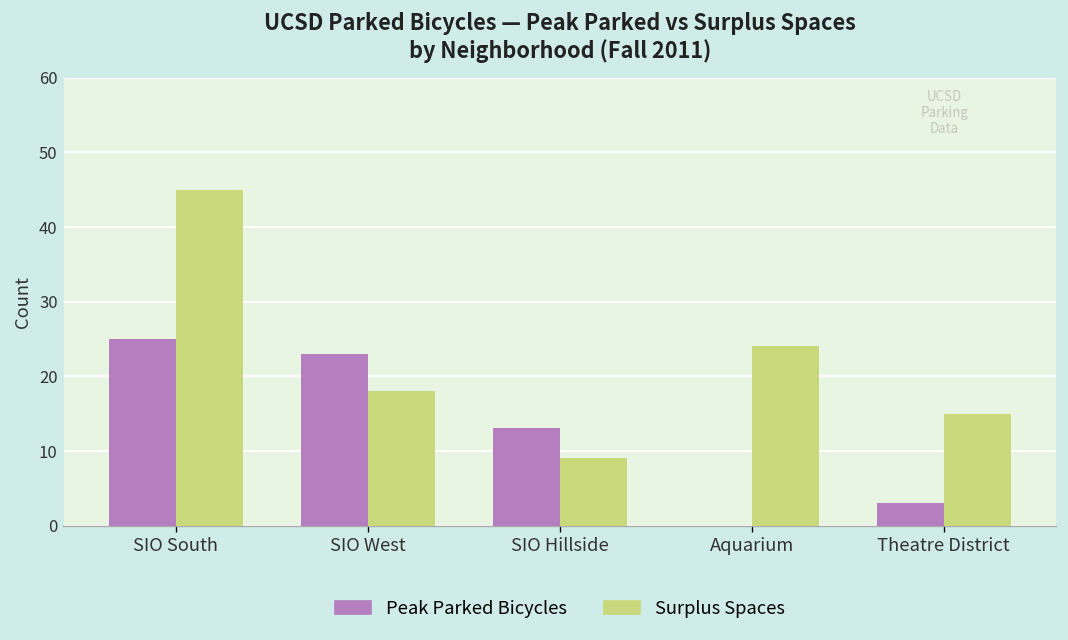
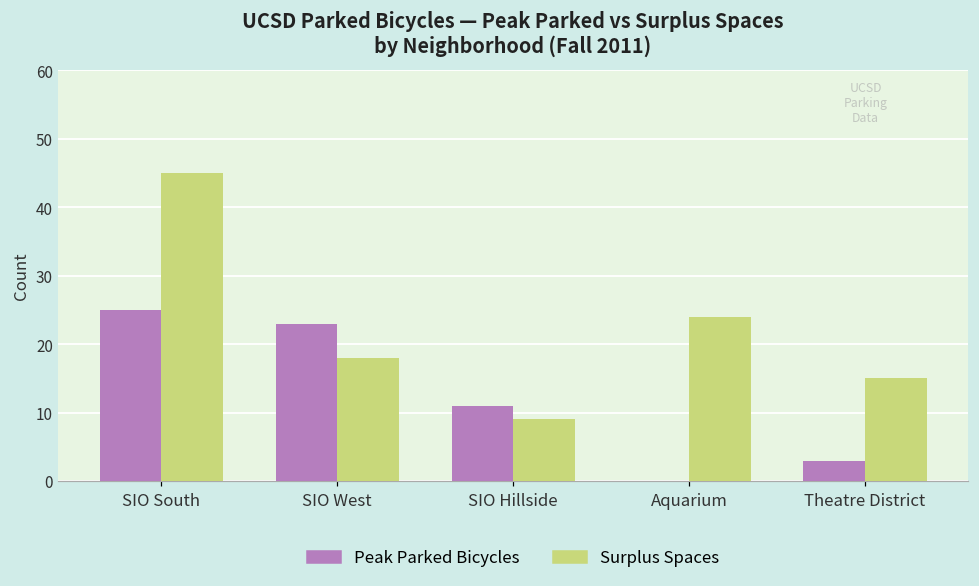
  {
    "Peak Parked Bicycles": {
      "SIO South": 25,
      "SIO West": 23,
-     "SIO Hillside": 13,
+     "SIO Hillside": 11,
      "Aquarium": 0,
      "Theatre District": 3
    },
    "Surplus Spaces": {
      "SIO South": 45,
      "SIO West": 18,
      "SIO Hillside": 9,
      "Aquarium": 24,
      "Theatre District": 15
    }
  }
